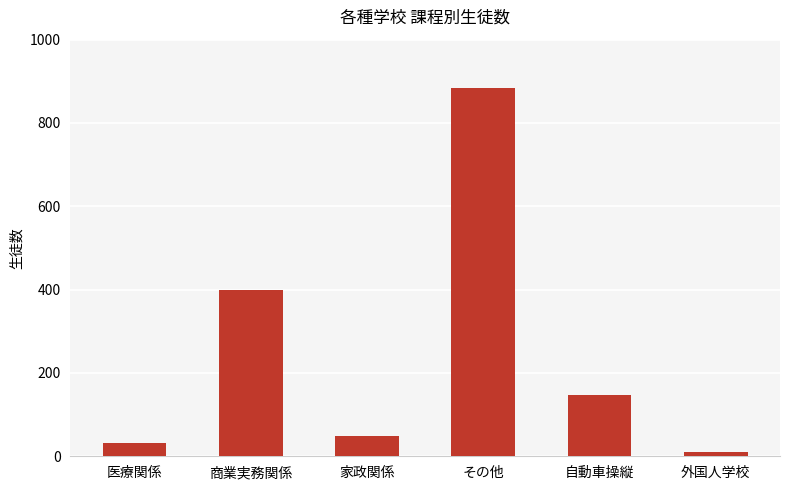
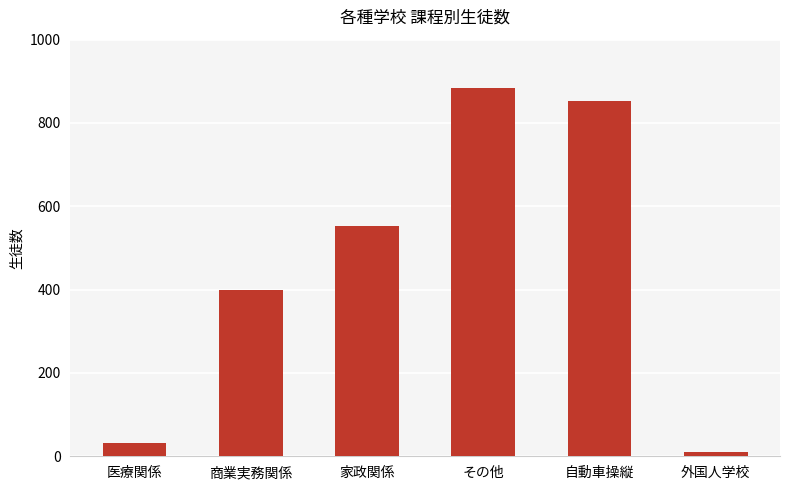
  {
    "医療関係": 30,
    "商業実務関係": 400,
-   "家政関係": 50,
+   "家政関係": 550,
    "その他": 890,
-   "自動車操縦": 150,
+   "自動車操縦": 850,
    "外国人学校": 10
  }
